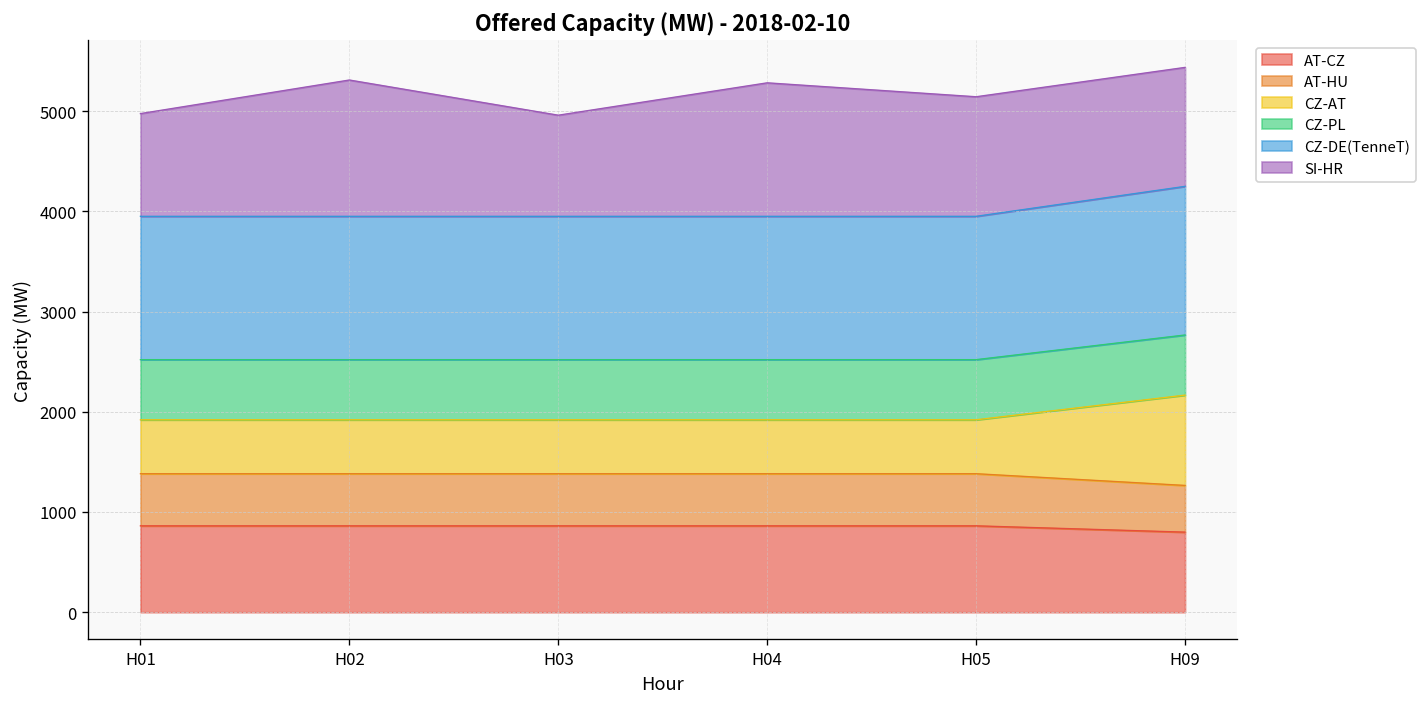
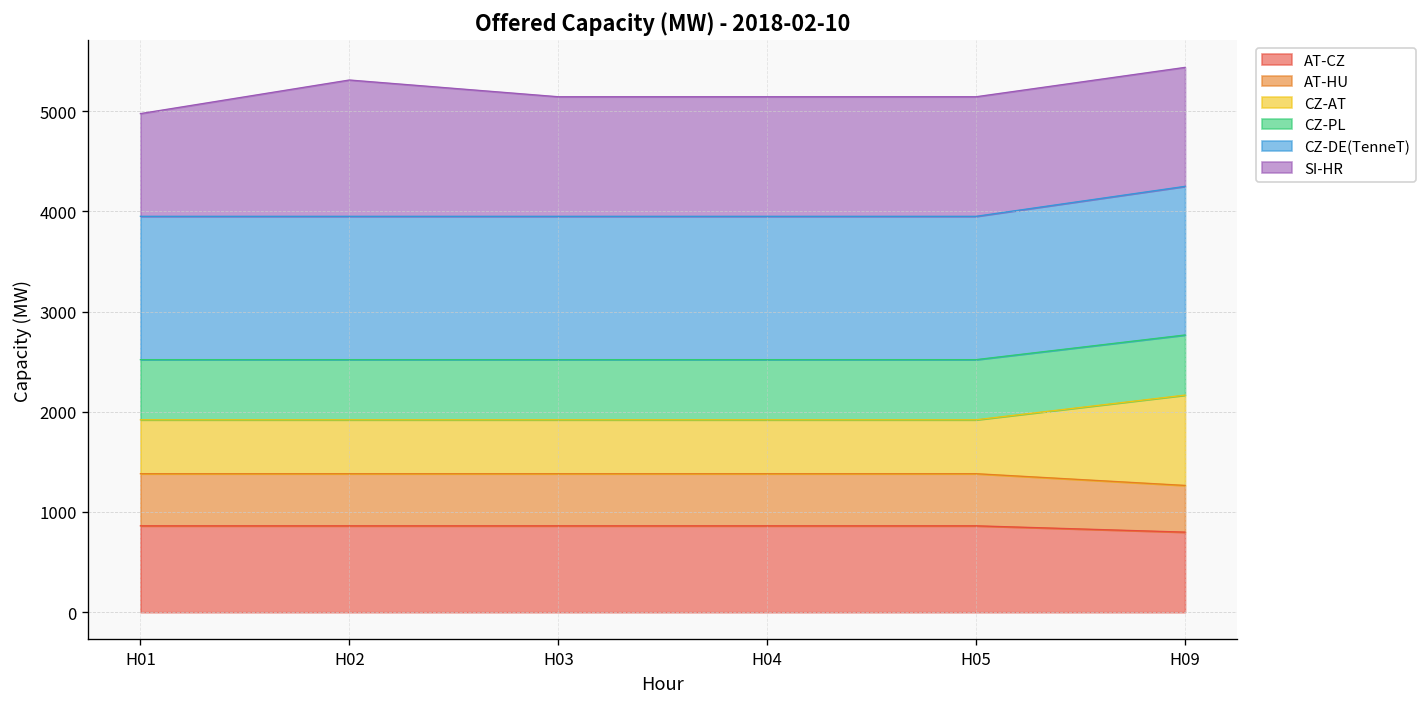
  {
    "CZ-AT": {
      "H01": 500,
      "H02": 500,
      "H03": 500,
      "H04": 500,
      "H05": 500,
      "H09": 900
    },
    "CZ-PL": {
      "H01": 600,
      "H02": 600,
      "H03": 600,
      "H04": 600,
      "H05": 600,
      "H09": 600
    },
    "CZ-DE(TenneT)": {
      "H01": 1400,
      "H02": 1400,
      "H03": 1400,
      "H04": 1400,
      "H05": 1400,
      "H09": 1500
    },
    "SI-HR": {
      "H01": 1000,
      "H02": 1400,
-     "H03": 1000,
-     "H04": 1300,
+     "H03": 1200,
+     "H04": 1200,
      "H05": 1200,
      "H09": 1200
    }
  }
